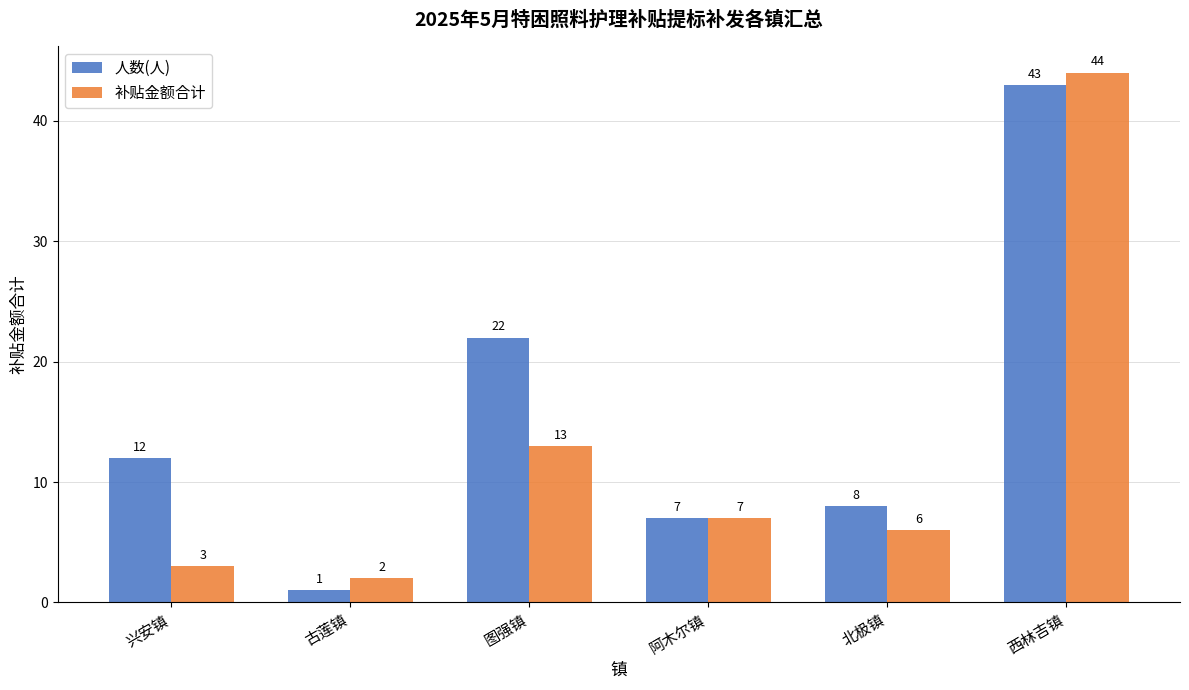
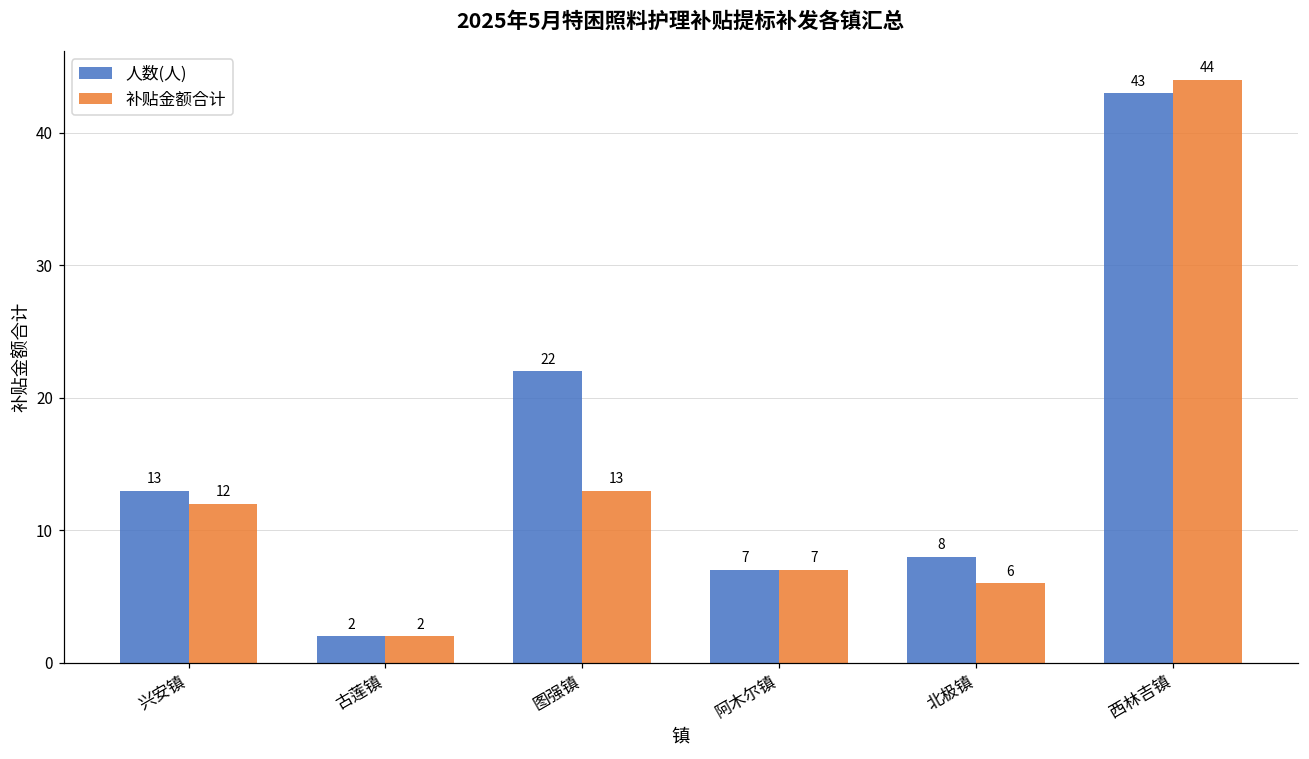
  {
    "人数(人)": {
-     "兴安镇": 12,
-     "古莲镇": 1,
+     "兴安镇": 13,
+     "古莲镇": 2,
      "图强镇": 22,
      "阿木尔镇": 7,
      "北极镇": 8,
      "西林吉镇": 43
    },
    "补贴金额合计": {
-     "兴安镇": 3,
+     "兴安镇": 12,
      "古莲镇": 2,
      "图强镇": 13,
      "阿木尔镇": 7,
      "北极镇": 6,
      "西林吉镇": 44
    }
  }
